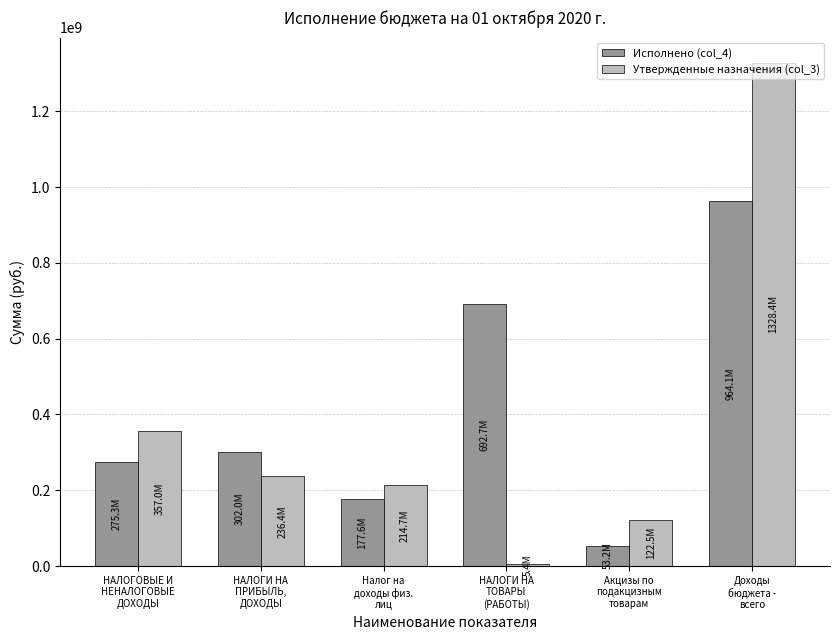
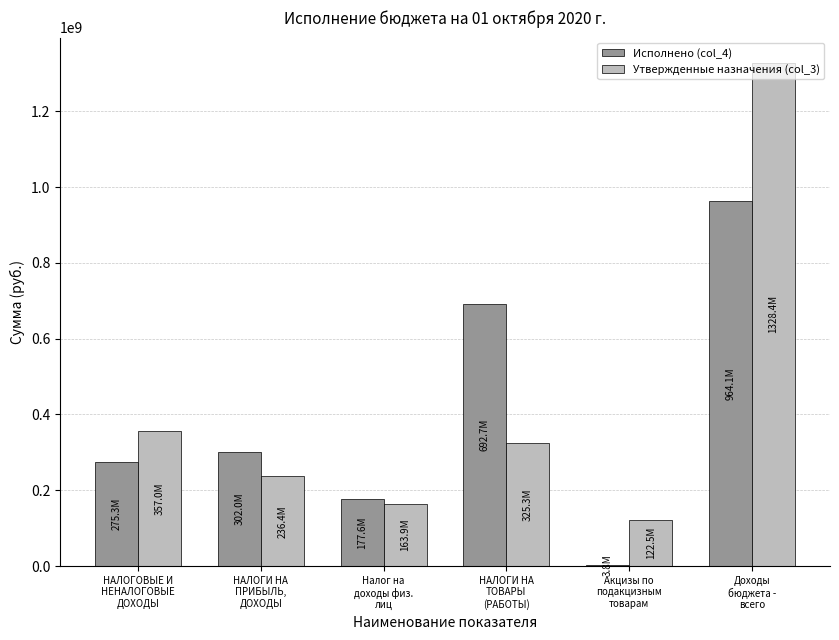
  {
    "Исполнено (col_4)": {
      "НАЛОГОВЫЕ И НЕНАЛОГОВЫЕ ДОХОДЫ": "275.3M",
      "НАЛОГИ НА ПРИБЫЛЬ, ДОХОДЫ": "302.0M",
      "Налог на доходы физ. лиц": "177.6M",
      "НАЛОГИ НА ТОВАРЫ (РАБОТЫ)": "692.7M",
-     "Акцизы по подакцизным товарам": "53.2M",
+     "Акцизы по подакцизным товарам": "3.8M",
      "Доходы бюджета - всего": "964.1M"
    },
    "Утвержденные назначения (col_3)": {
      "НАЛОГОВЫЕ И НЕНАЛОГОВЫЕ ДОХОДЫ": "357.0M",
      "НАЛОГИ НА ПРИБЫЛЬ, ДОХОДЫ": "236.4M",
-     "Налог на доходы физ. лиц": "214.7M",
-     "НАЛОГИ НА ТОВАРЫ (РАБОТЫ)": "5.4M",
+     "Налог на доходы физ. лиц": "163.9M",
+     "НАЛОГИ НА ТОВАРЫ (РАБОТЫ)": "325.3M",
      "Акцизы по подакцизным товарам": "122.5M"
    }
  }
